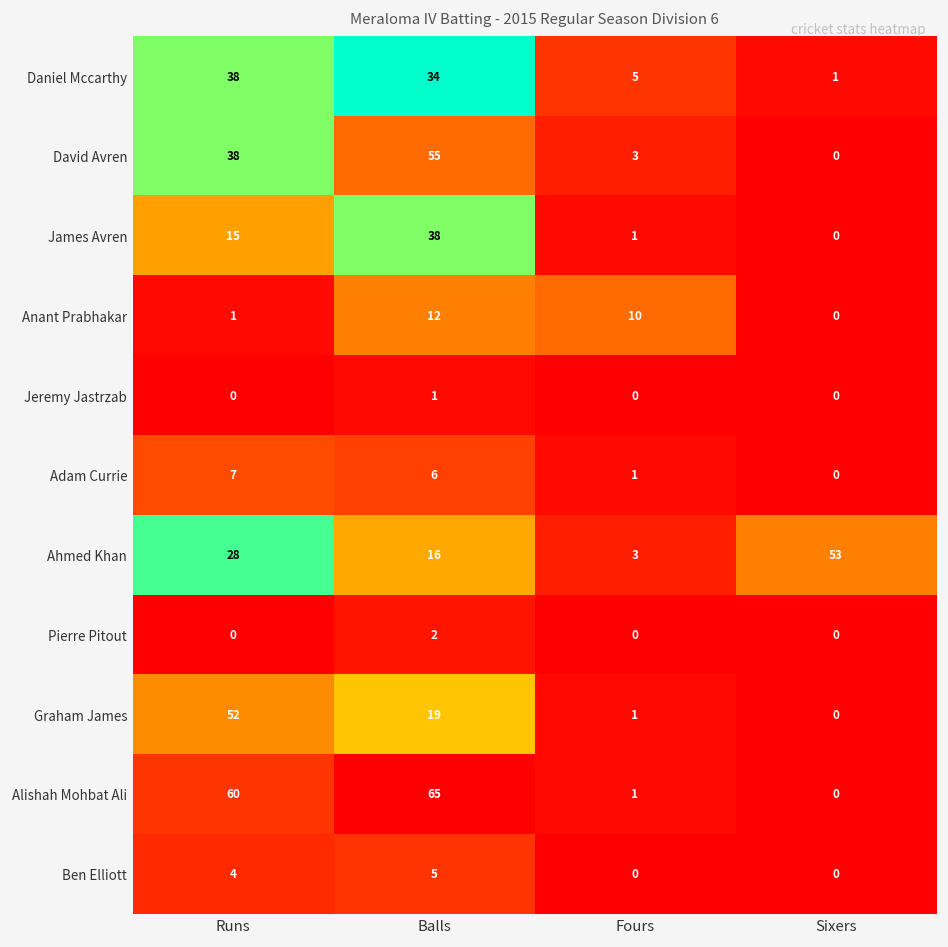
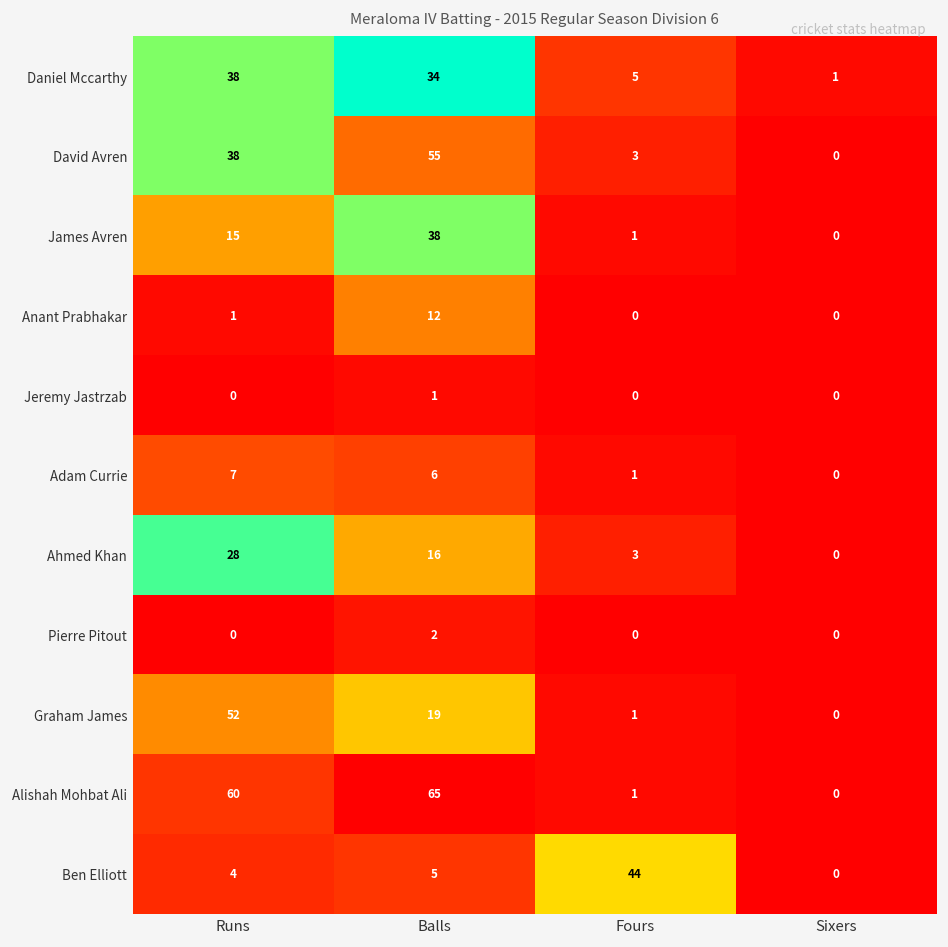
  {
    "Daniel Mccarthy": {
      "Runs": 38,
      "Balls": 34,
      "Fours": 5,
      "Sixers": 1
    },
    "David Avren": {
      "Runs": 38,
      "Balls": 55,
      "Fours": 3,
      "Sixers": 0
    },
    "James Avren": {
      "Runs": 15,
      "Balls": 38,
      "Fours": 1,
      "Sixers": 0
    },
    "Anant Prabhakar": {
      "Runs": 1,
      "Balls": 12,
-     "Fours": 10,
+     "Fours": 0,
      "Sixers": 0
    },
    "Jeremy Jastrzab": {
      "Runs": 0,
      "Balls": 1,
      "Fours": 0,
      "Sixers": 0
    },
    "Adam Currie": {
      "Runs": 7,
      "Balls": 6,
      "Fours": 1,
      "Sixers": 0
    },
    "Ahmed Khan": {
      "Runs": 28,
      "Balls": 16,
      "Fours": 3,
-     "Sixers": 53
+     "Sixers": 0
    },
    "Pierre Pitout": {
      "Runs": 0,
      "Balls": 2,
      "Fours": 0,
      "Sixers": 0
    },
    "Graham James": {
      "Runs": 52,
      "Balls": 19,
      "Fours": 1,
      "Sixers": 0
    },
    "Alishah Mohbat Ali": {
      "Runs": 60,
      "Balls": 65,
      "Fours": 1,
      "Sixers": 0
    },
    "Ben Elliott": {
      "Runs": 4,
      "Balls": 5,
-     "Fours": 0,
+     "Fours": 44,
      "Sixers": 0
    }
  }
